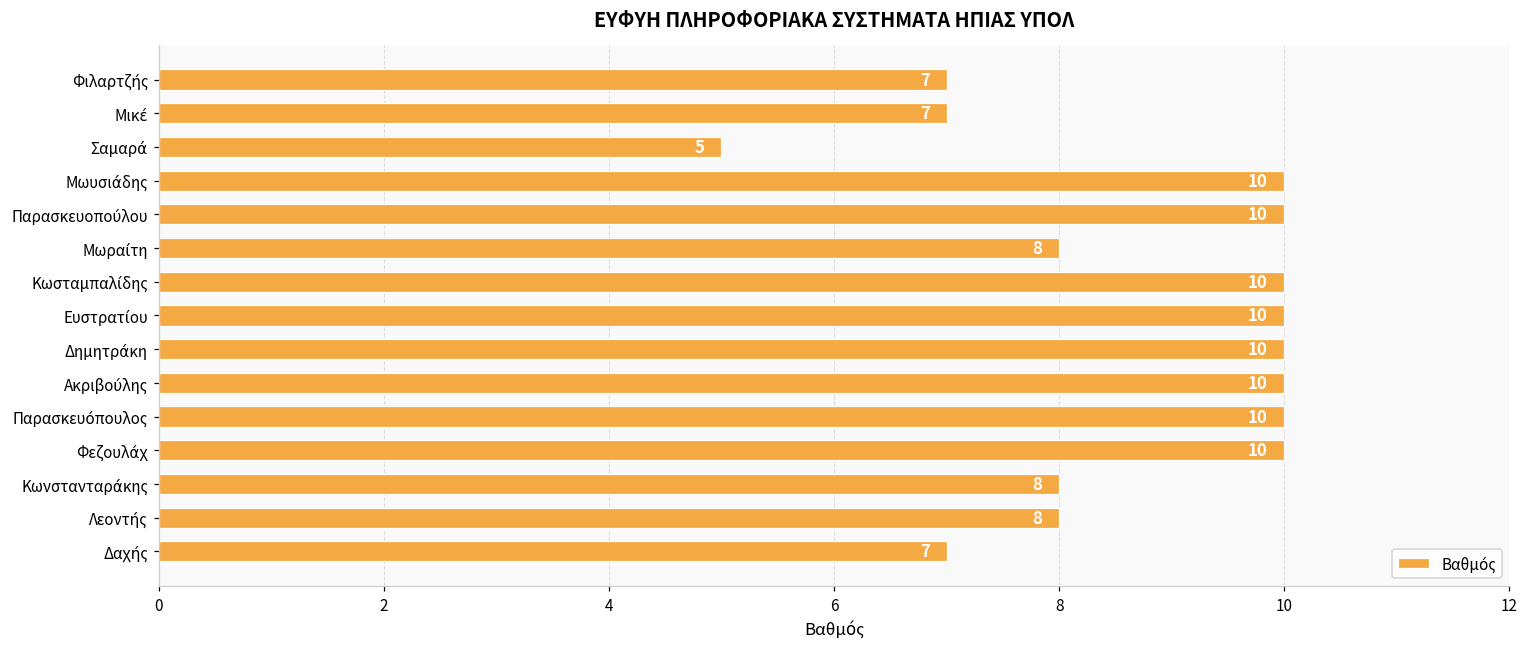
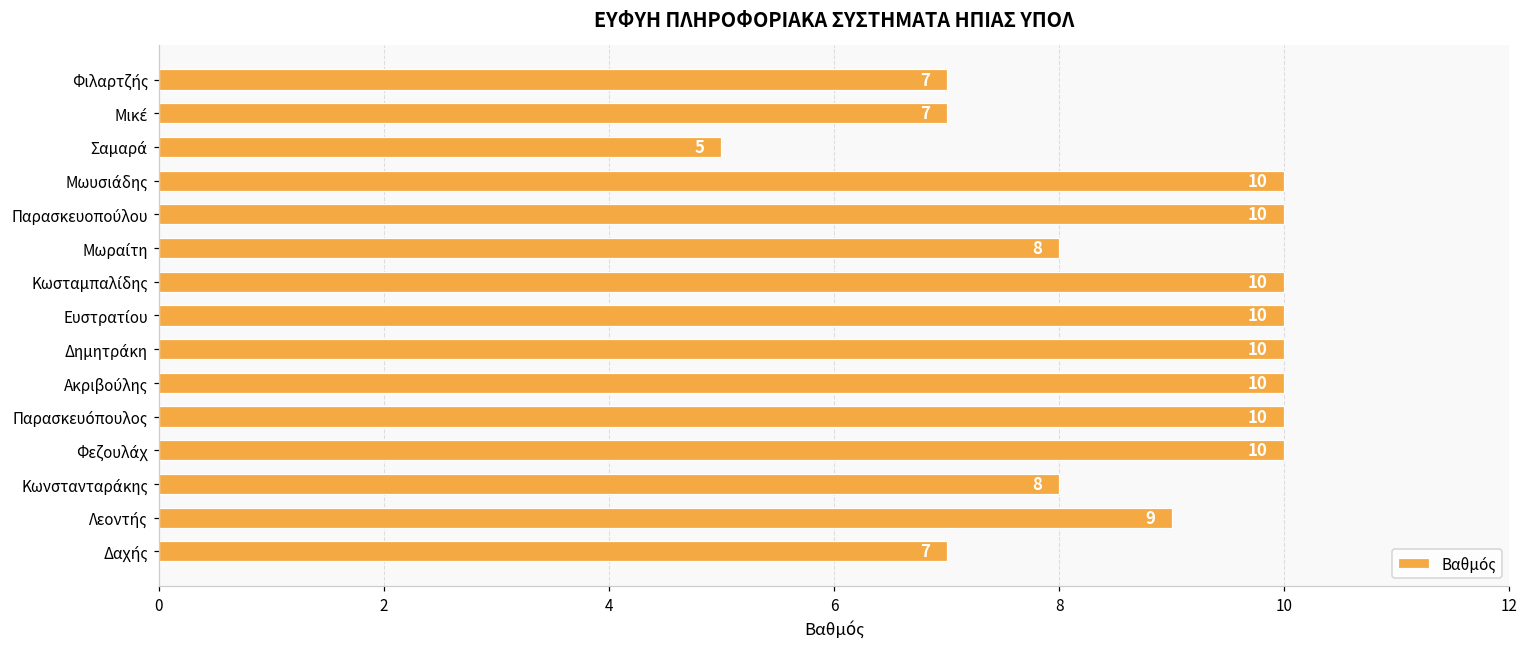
  {
    "Φιλαρτζής": 7,
    "Μικέ": 7,
    "Σαμαρά": 5,
    "Μωυσιάδης": 10,
    "Παρασκευοπούλου": 10,
    "Μωραίτη": 8,
    "Κωσταμπαλίδης": 10,
    "Ευστρατίου": 10,
    "Δημητράκη": 10,
    "Ακριβούλης": 10,
    "Παρασκευόπουλος": 10,
    "Φεζουλάχ": 10,
    "Κωνστανταράκης": 8,
-   "Λεοντής": 8,
+   "Λεοντής": 9,
    "Δαχής": 7
  }
